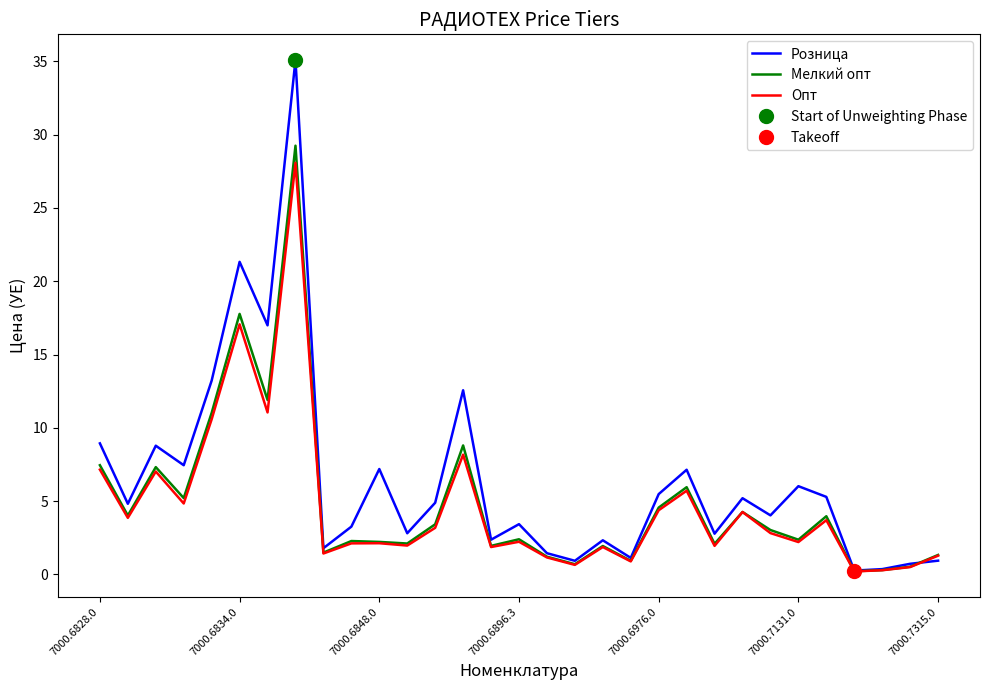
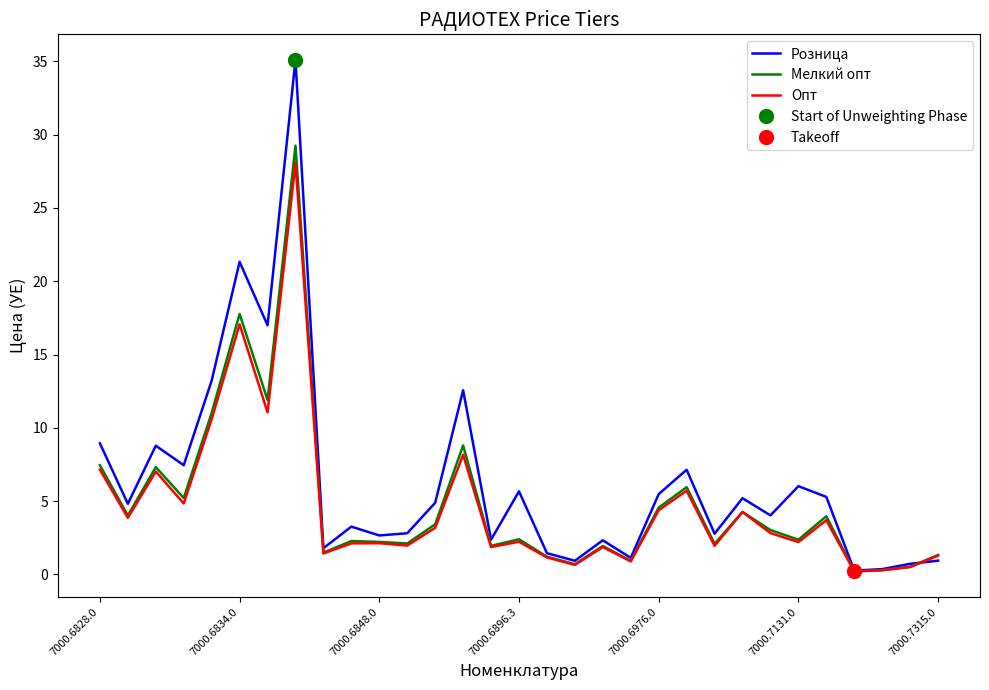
  {
    "Розница": {
      "7000.6828.0": 8.9,
      "7000.6834.0": 21.3,
-     "7000.6848.0": 7.2,
-     "7000.6896.3": 3.4,
+     "7000.6848.0": 2.7,
+     "7000.6896.3": 5.7,
      "7000.6976.0": 5.5,
      "7000.7131.0": 6.0,
      "7000.7315.0": 0.9
    }
  }
